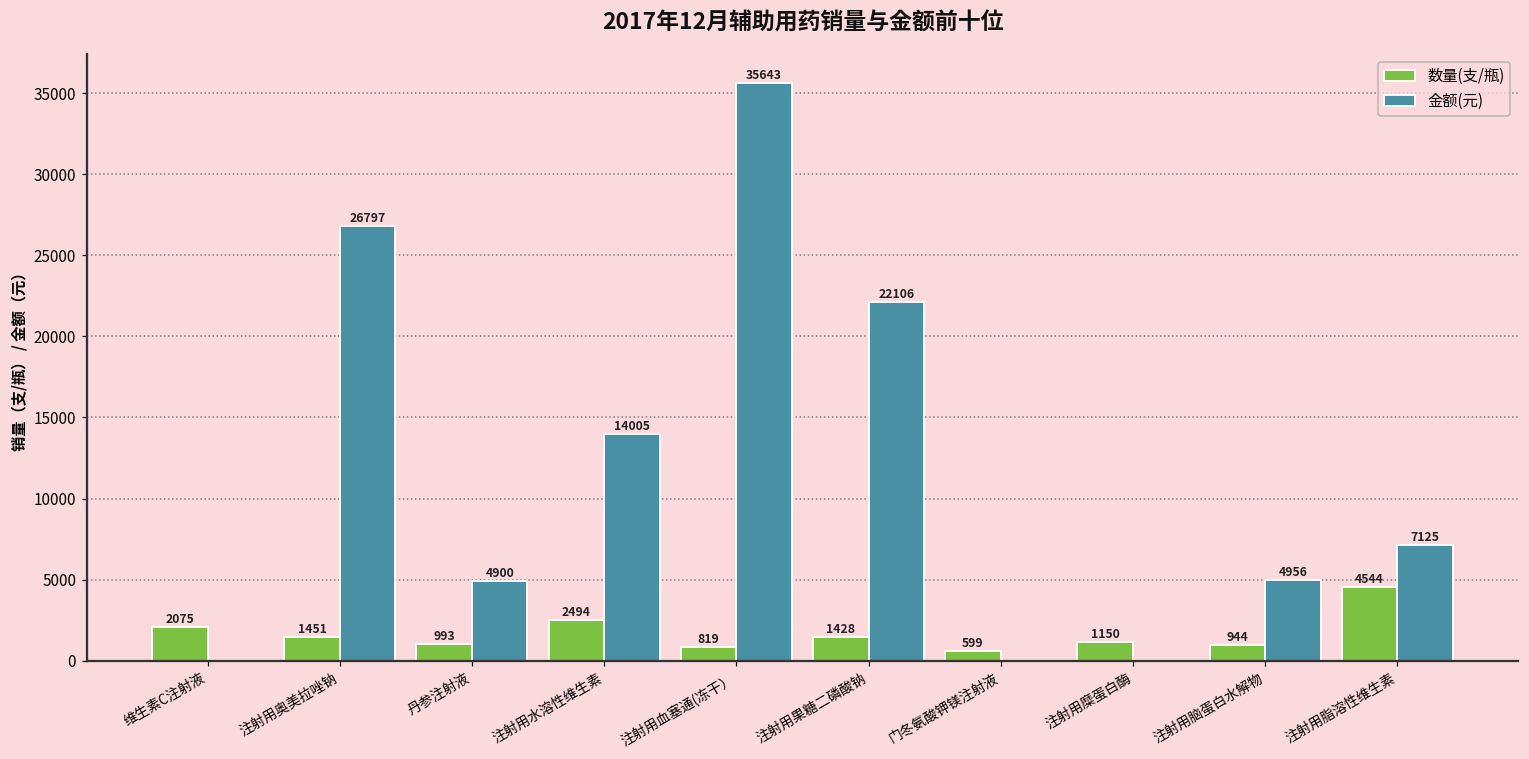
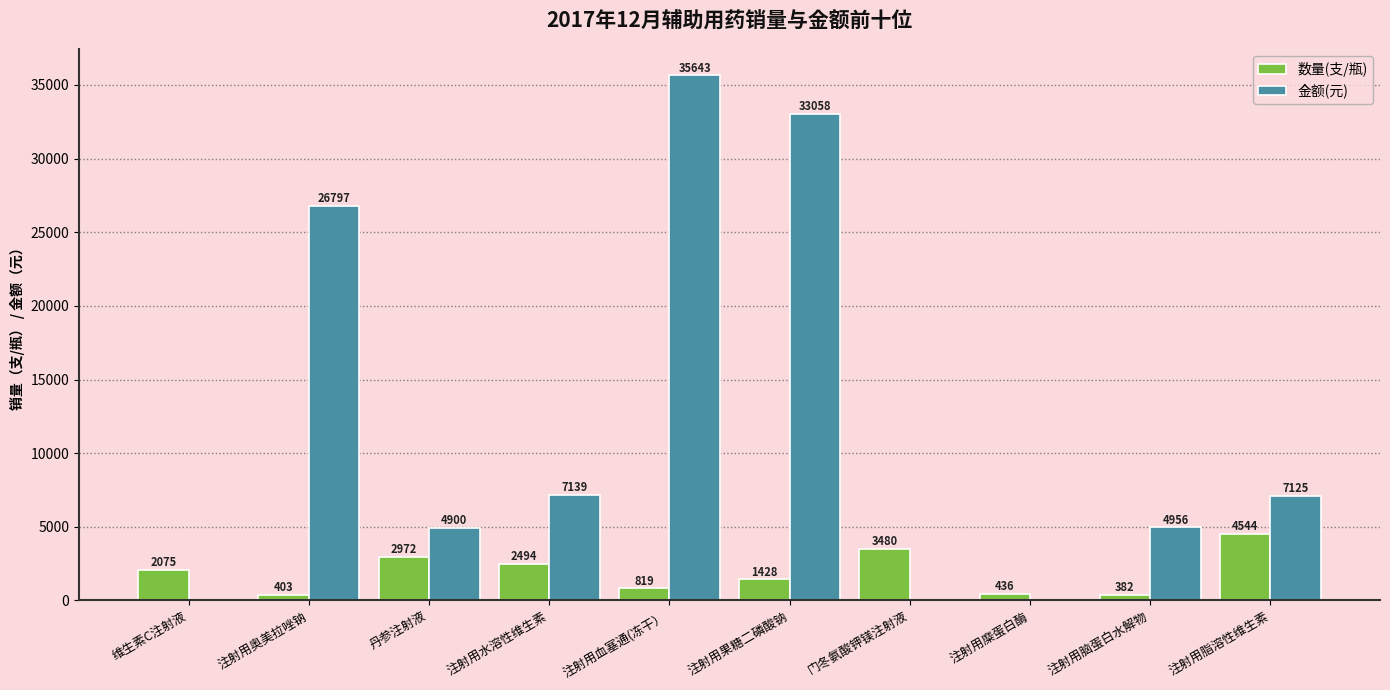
  {
    "数量(支/瓶)": {
      "维生素C注射液": 2075,
-     "注射用奥美拉唑钠": 1451,
-     "丹参注射液": 993,
+     "注射用奥美拉唑钠": 403,
+     "丹参注射液": 2972,
      "注射用水溶性维生素": 2494,
      "注射用血塞通(冻干）": 819,
      "注射用果糖二磷酸钠": 1428,
-     "门冬氨酸钾镁注射液": 599,
-     "注射用糜蛋白酶": 1150,
-     "注射用脑蛋白水解物": 944,
+     "门冬氨酸钾镁注射液": 3480,
+     "注射用糜蛋白酶": 436,
+     "注射用脑蛋白水解物": 382,
      "注射用脂溶性维生素": 4544
    },
    "金额(元)": {
      "注射用奥美拉唑钠": 26797,
      "丹参注射液": 4900,
-     "注射用水溶性维生素": 14005,
+     "注射用水溶性维生素": 7139,
      "注射用血塞通(冻干）": 35643,
-     "注射用果糖二磷酸钠": 22106,
+     "注射用果糖二磷酸钠": 33058,
      "注射用脑蛋白水解物": 4956,
      "注射用脂溶性维生素": 7125
    }
  }
